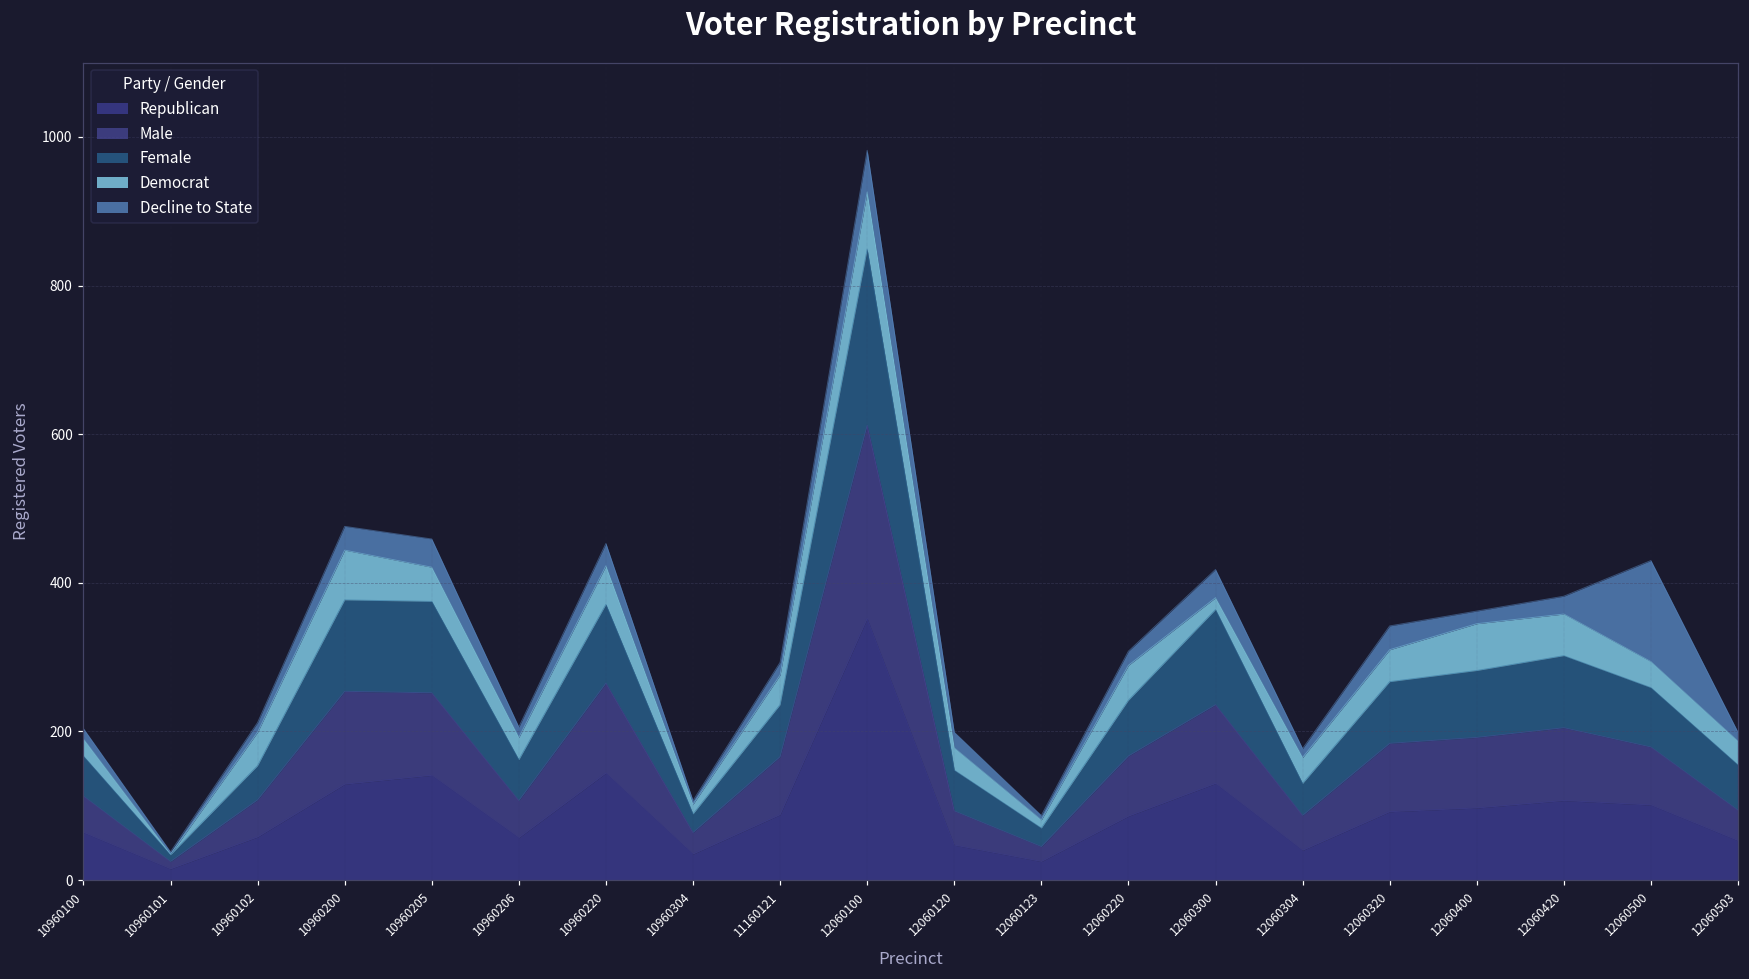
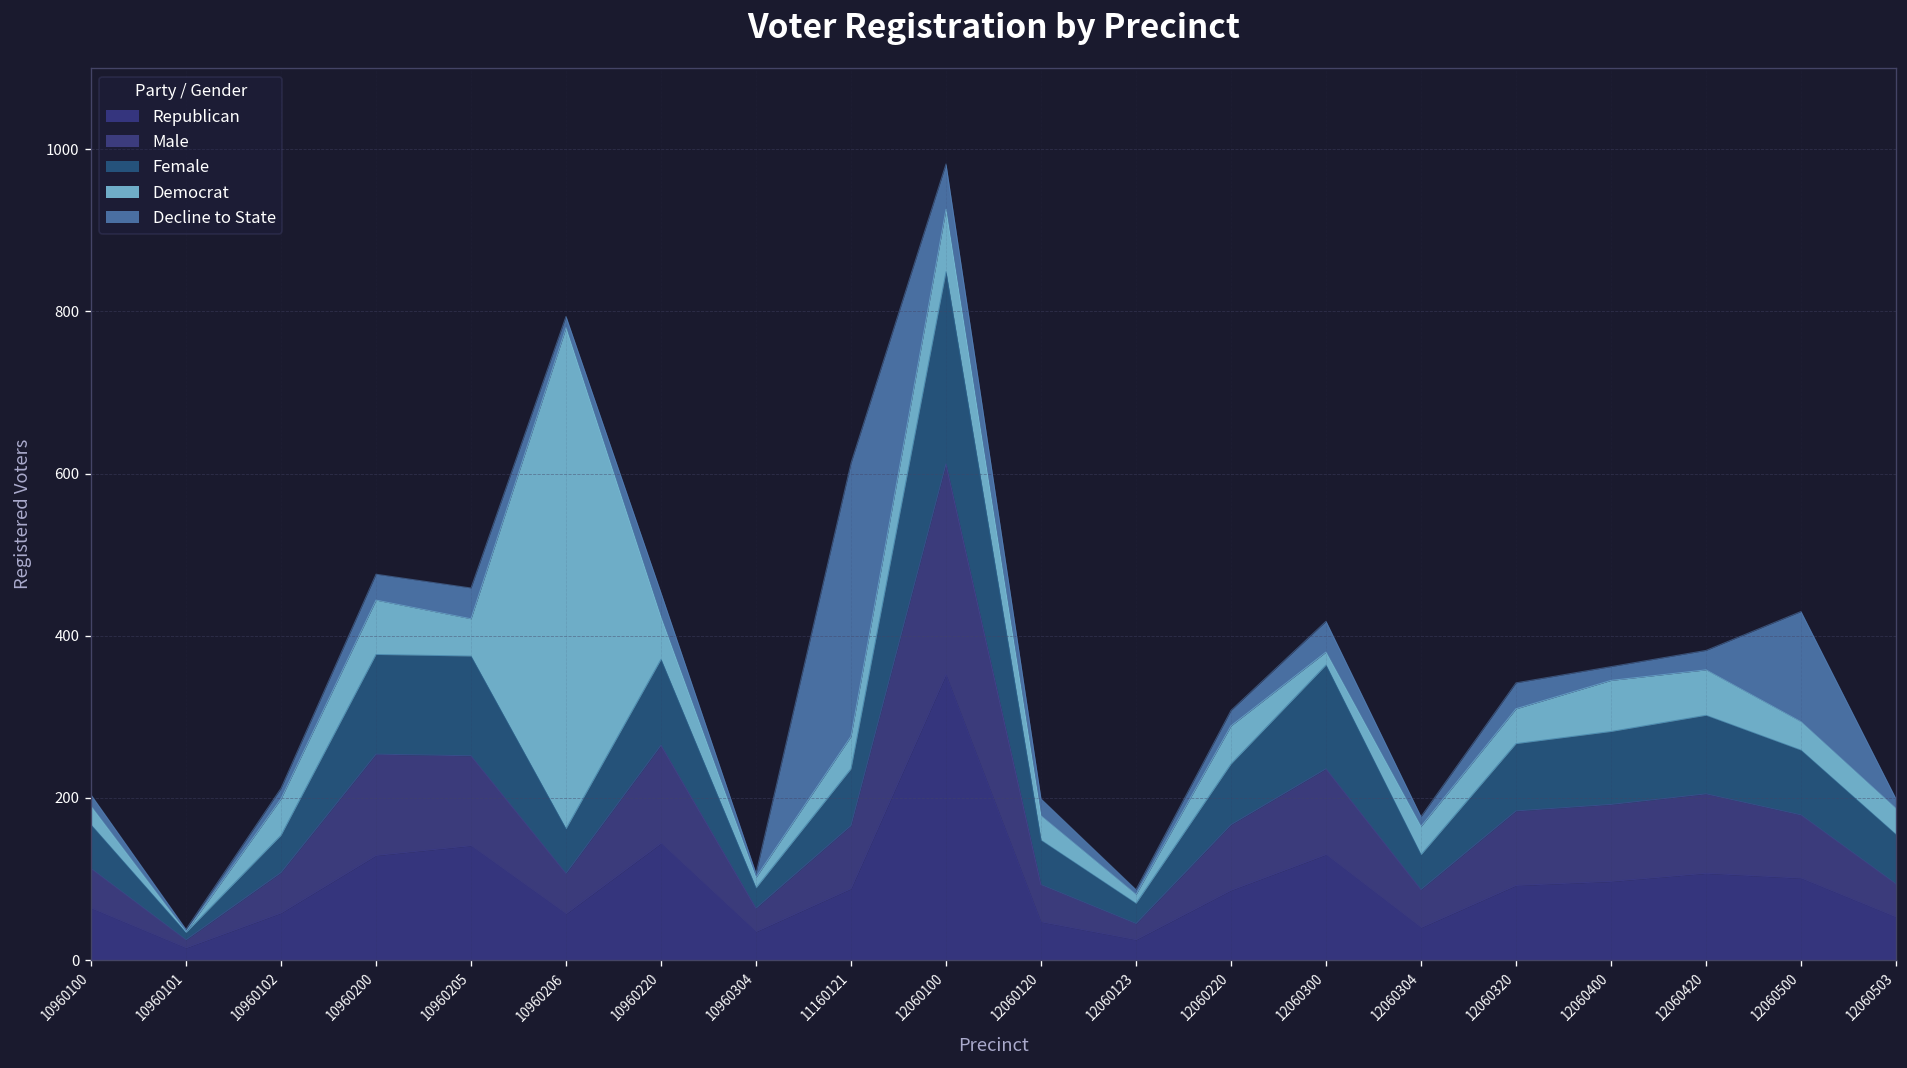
  {
    "Democrat": {
      "10960100": 20,
      "10960102": 50,
      "10960200": 70,
      "10960205": 50,
-     "10960206": 30,
+     "10960206": 620,
      "10960220": 50,
      "10960304": 10,
      "11160121": 40,
      "12060100": 80,
      "12060120": 30,
      "12060123": 10,
      "12060220": 50,
      "12060300": 20,
      "12060304": 40,
      "12060320": 40,
      "12060400": 60,
      "12060420": 60,
      "12060500": 40,
      "12060503": 30
    },
    "Decline to State": {
      "10960100": 10,
      "10960102": 10,
      "10960200": 30,
      "10960205": 40,
      "10960206": 10,
      "10960220": 30,
      "10960304": 10,
-     "11160121": 20,
+     "11160121": 340,
      "12060100": 60,
      "12060120": 20,
      "12060123": 10,
      "12060220": 20,
      "12060300": 40,
      "12060304": 10,
      "12060320": 30,
      "12060400": 20,
      "12060420": 20,
      "12060500": 140,
      "12060503": 10
    }
  }
